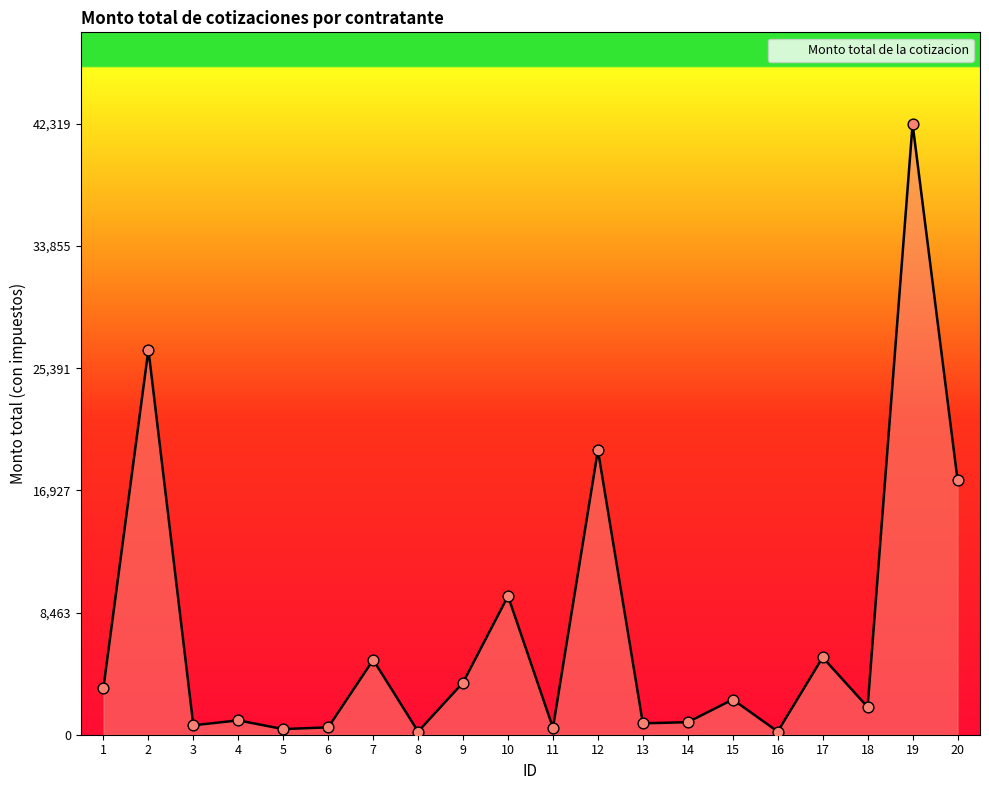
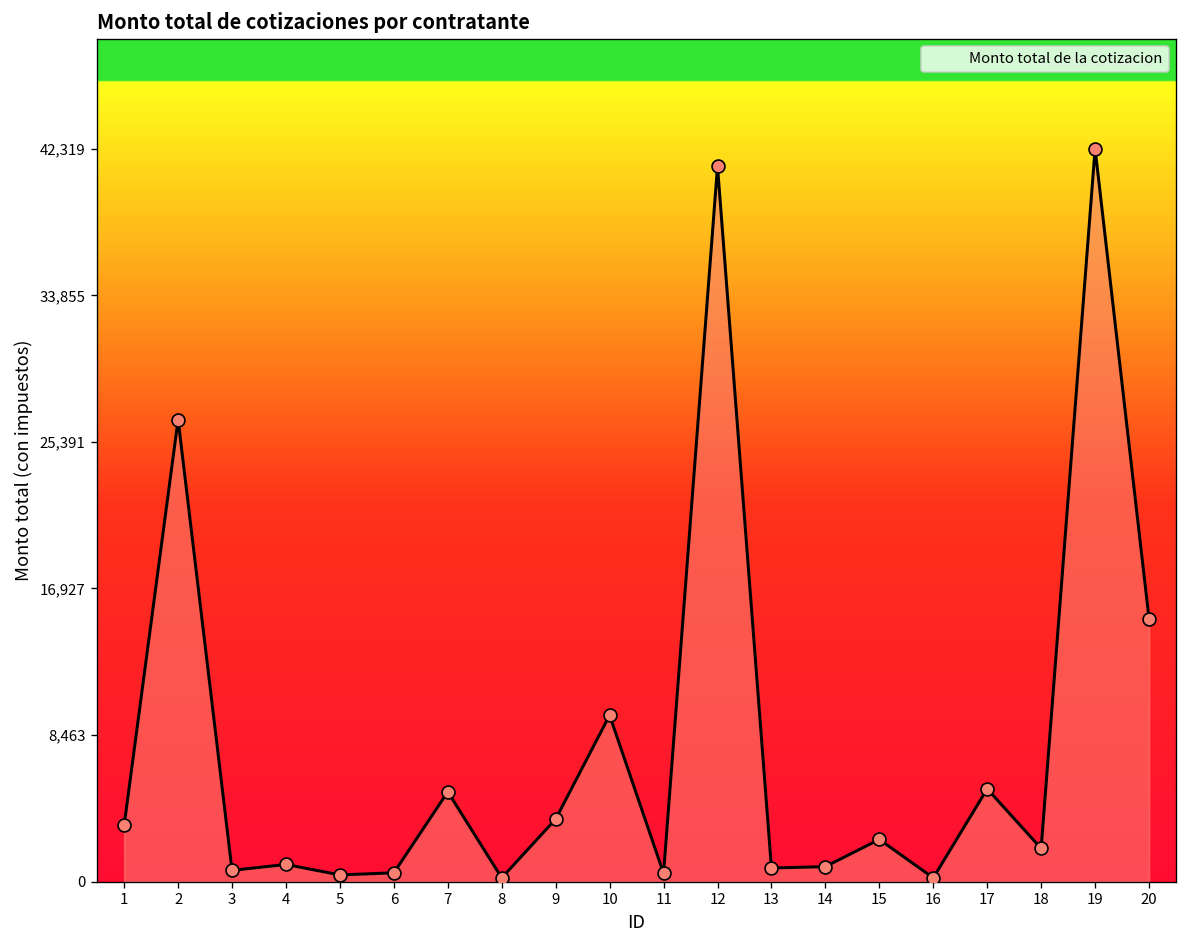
  {
    "1": "3,300",
    "2": "26,700",
    "3": "700",
    "4": "1,000",
    "5": "400",
    "6": "500",
    "7": "5,200",
    "8": "200",
    "9": "3,600",
    "10": "9,600",
    "11": "500",
-   "12": "19,700",
+   "12": "41,300",
    "13": "800",
    "14": "900",
    "15": "2,400",
    "16": "200",
    "17": "5,400",
    "18": "1,900",
    "19": "42,300",
-   "20": "17,700"
+   "20": "15,200"
  }
